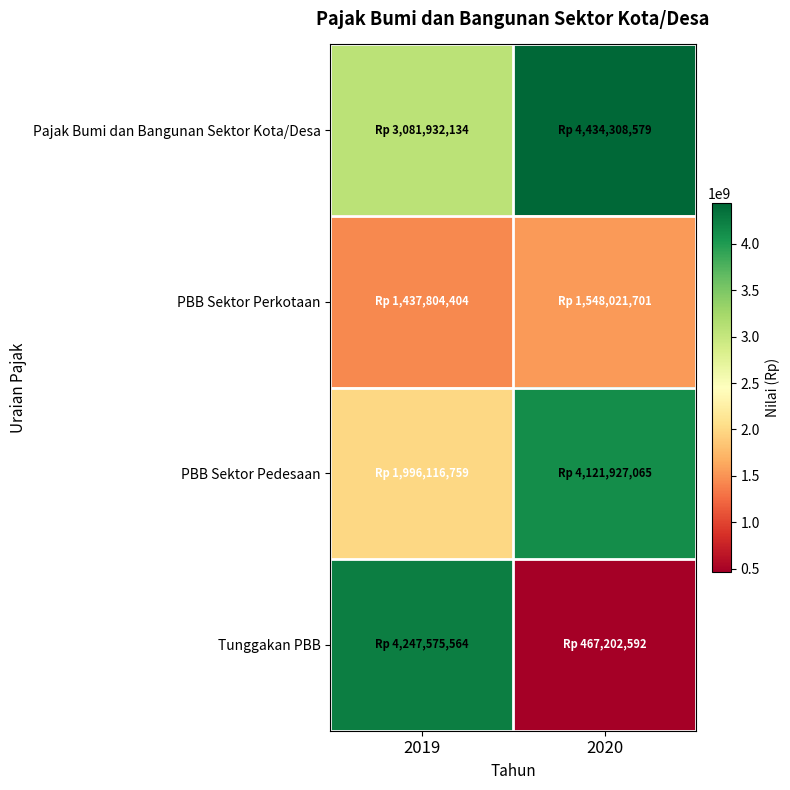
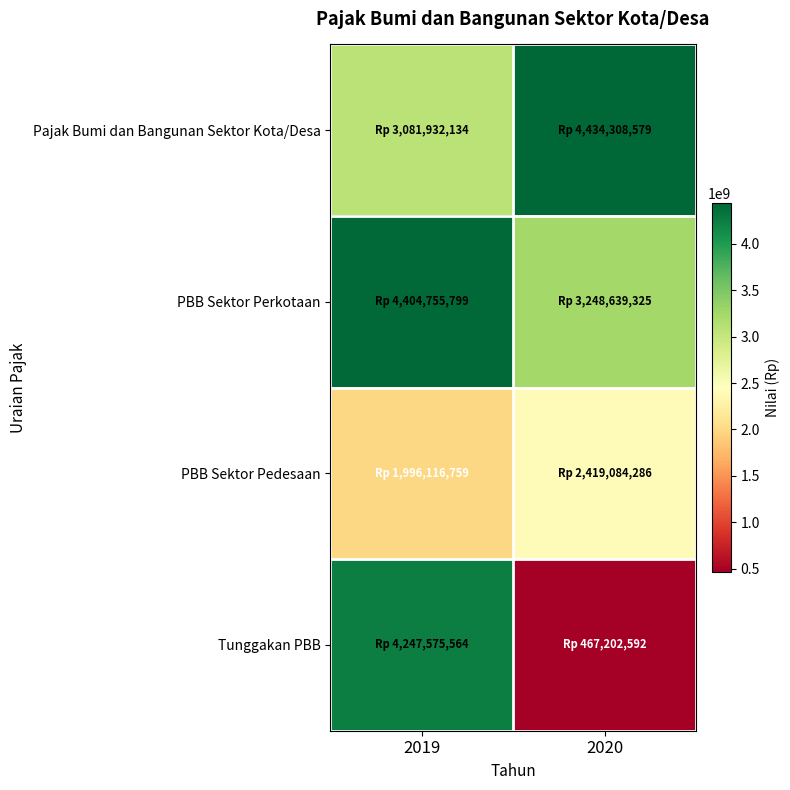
  {
    "Pajak Bumi dan Bangunan Sektor Kota/Desa": {
      "2019": "3,081,932,134",
      "2020": "4,434,308,579"
    },
    "PBB Sektor Perkotaan": {
-     "2019": "1,437,804,404",
-     "2020": "1,548,021,701"
+     "2019": "4,404,755,799",
+     "2020": "3,248,639,325"
    },
    "PBB Sektor Pedesaan": {
      "2019": "1,996,116,759",
-     "2020": "4,121,927,065"
+     "2020": "2,419,084,286"
    },
    "Tunggakan PBB": {
      "2019": "4,247,575,564",
      "2020": "467,202,592"
    }
  }
